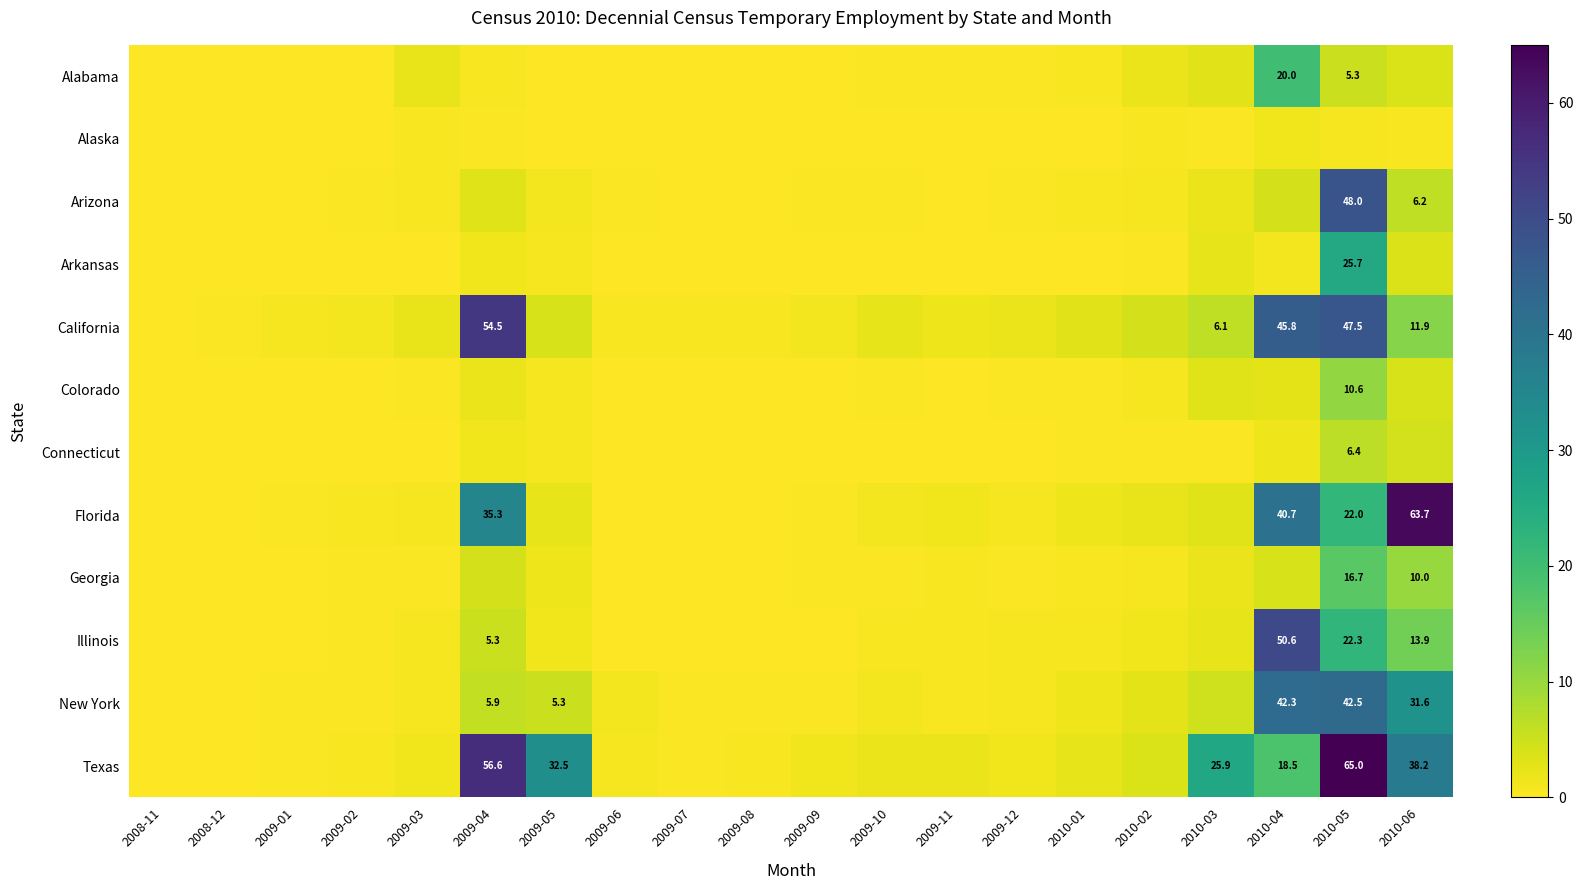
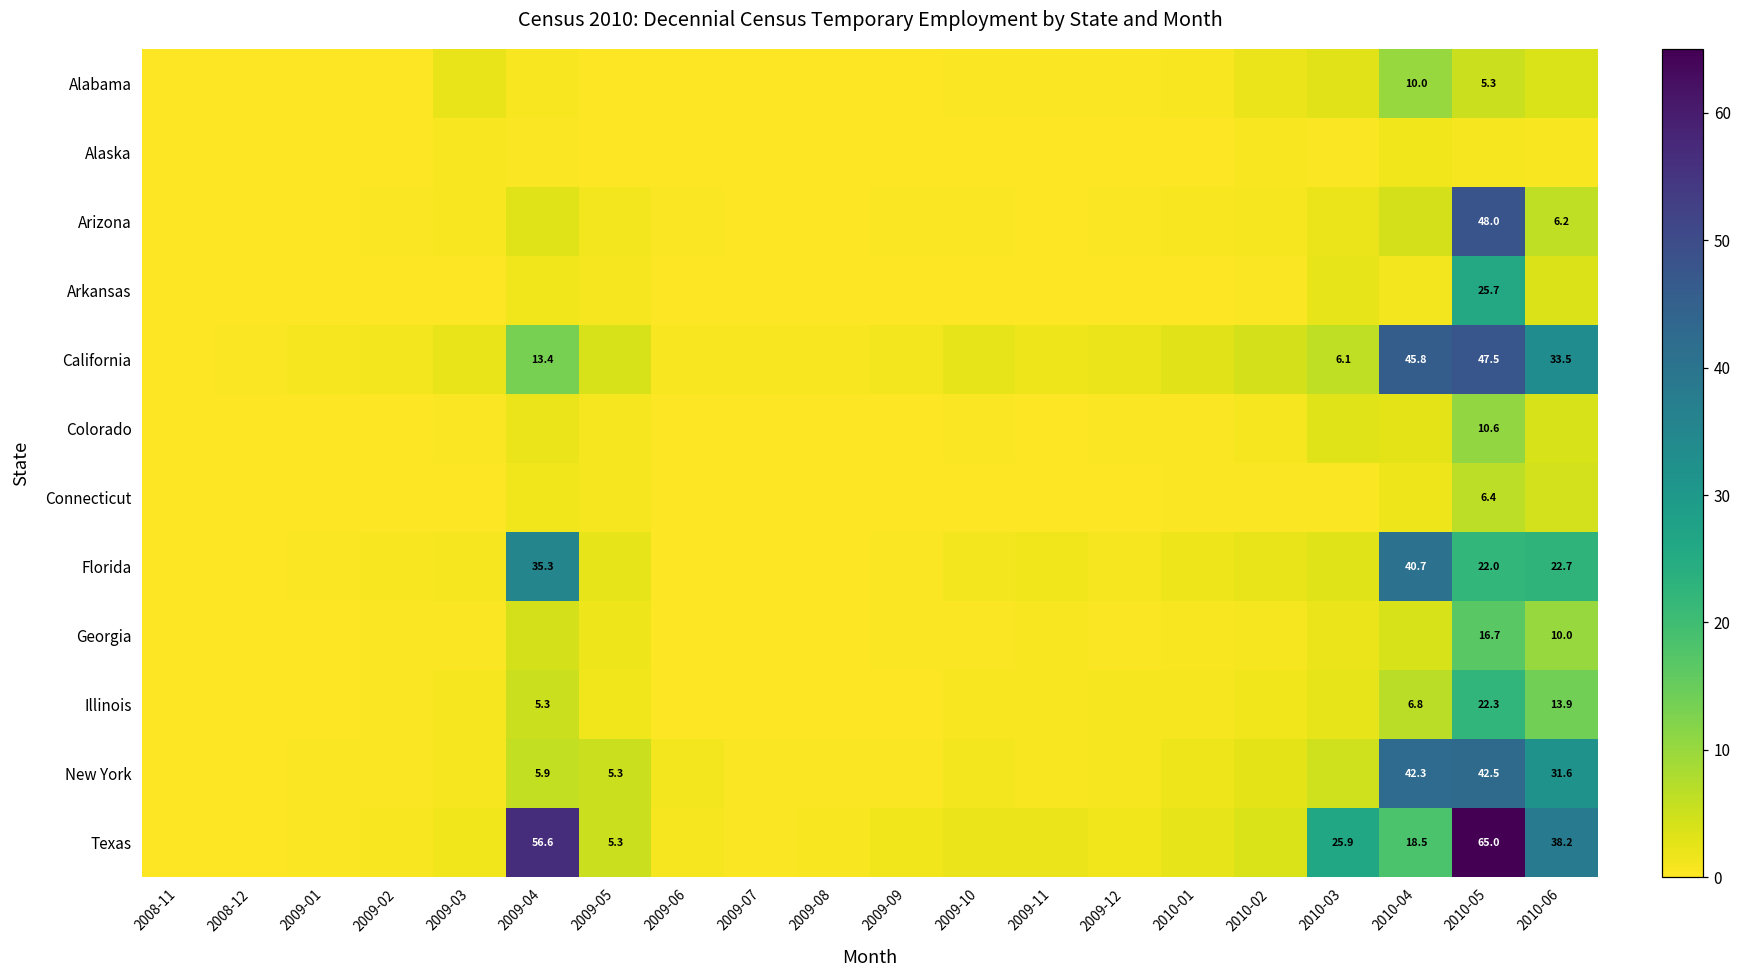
  {
    "Alabama": {
-     "2010-04": 20.0,
+     "2010-04": 10.0,
      "2010-05": 5.3
    },
    "Arizona": {
      "2010-05": 48.0,
      "2010-06": 6.2
    },
    "Arkansas": {
      "2010-05": 25.7
    },
    "California": {
-     "2009-04": 54.5,
+     "2009-04": 13.4,
      "2010-03": 6.1,
      "2010-04": 45.8,
      "2010-05": 47.5,
-     "2010-06": 11.9
+     "2010-06": 33.5
    },
    "Colorado": {
      "2010-05": 10.6
    },
    "Connecticut": {
      "2010-05": 6.4
    },
    "Florida": {
      "2009-04": 35.3,
      "2010-04": 40.7,
      "2010-05": 22.0,
-     "2010-06": 63.7
+     "2010-06": 22.7
    },
    "Georgia": {
      "2010-05": 16.7,
      "2010-06": 10.0
    },
    "Illinois": {
      "2009-04": 5.3,
-     "2010-04": 50.6,
+     "2010-04": 6.8,
      "2010-05": 22.3,
      "2010-06": 13.9
    },
    "New York": {
      "2009-04": 5.9,
      "2009-05": 5.3,
      "2010-04": 42.3,
      "2010-05": 42.5,
      "2010-06": 31.6
    },
    "Texas": {
      "2009-04": 56.6,
-     "2009-05": 32.5,
+     "2009-05": 5.3,
      "2010-03": 25.9,
      "2010-04": 18.5,
      "2010-05": 65.0,
      "2010-06": 38.2
    }
  }
